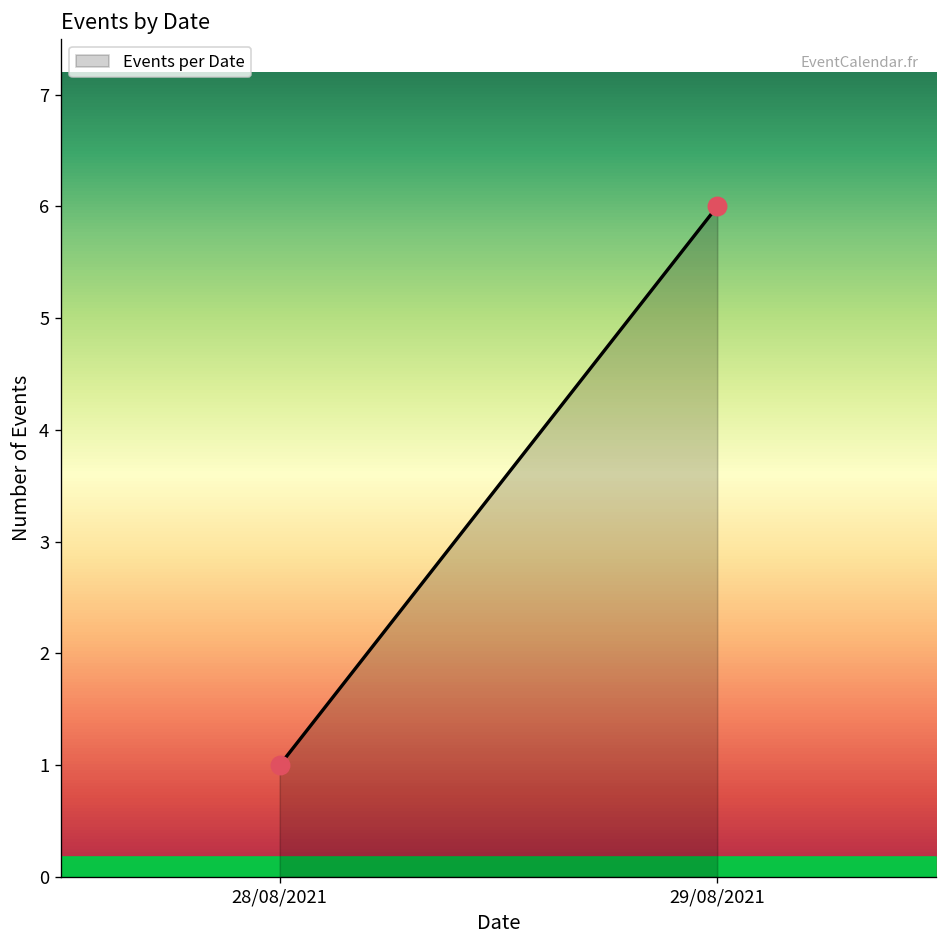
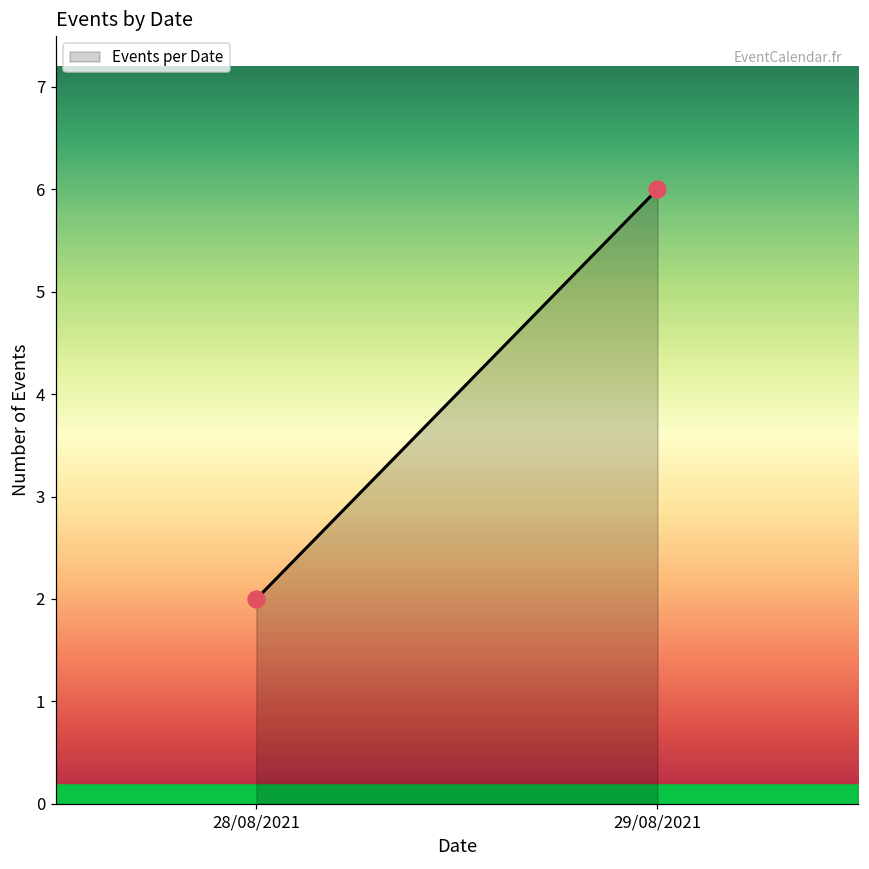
  {
    "Events per Date": {
-     "28/08/2021": 1,
+     "28/08/2021": 2,
      "29/08/2021": 6
    }
  }
